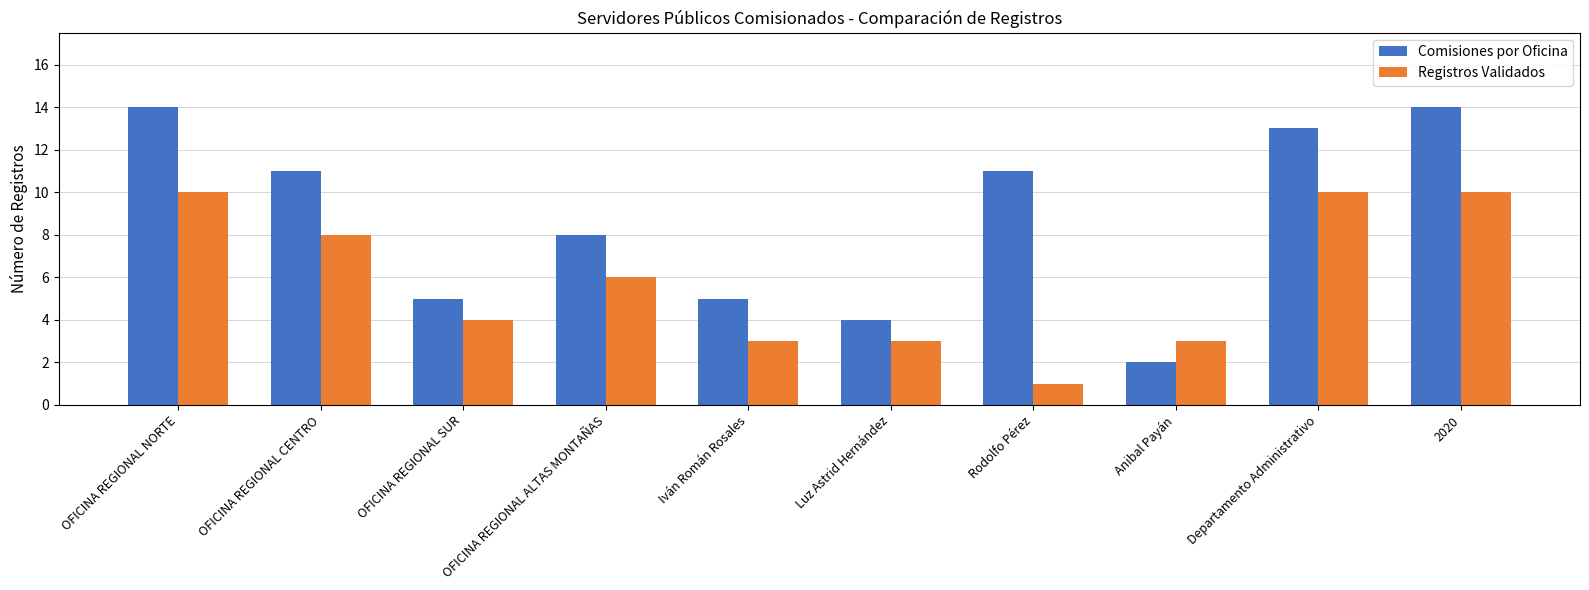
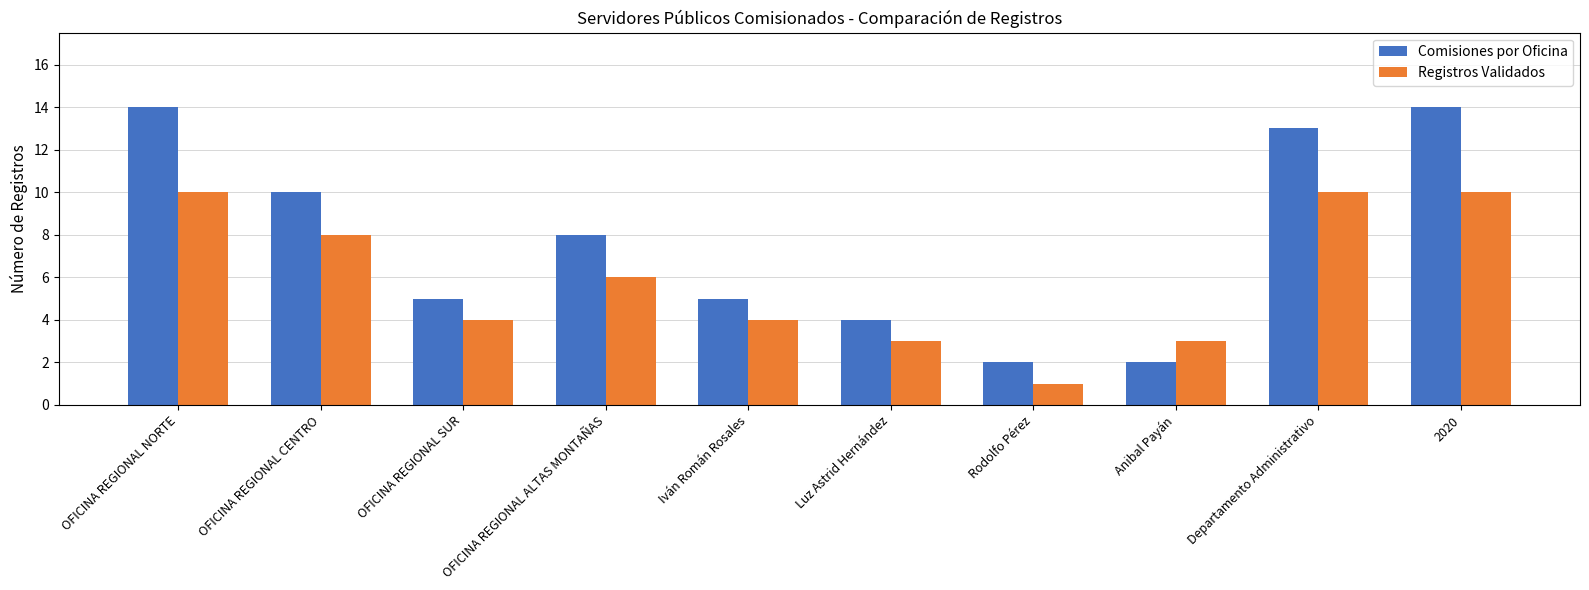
  {
    "Comisiones por Oficina": {
      "OFICINA REGIONAL NORTE": 14,
-     "OFICINA REGIONAL CENTRO": 11,
+     "OFICINA REGIONAL CENTRO": 10,
      "OFICINA REGIONAL SUR": 5,
      "OFICINA REGIONAL ALTAS MONTAÑAS": 8,
      "Iván Román Rosales": 5,
      "Luz Astrid Hernández": 4,
-     "Rodolfo Pérez": 11,
+     "Rodolfo Pérez": 2,
      "Anibal Payán": 2,
      "Departamento Administrativo": 13,
      "2020": 14
    },
    "Registros Validados": {
      "OFICINA REGIONAL NORTE": 10,
      "OFICINA REGIONAL CENTRO": 8,
      "OFICINA REGIONAL SUR": 4,
      "OFICINA REGIONAL ALTAS MONTAÑAS": 6,
-     "Iván Román Rosales": 3,
+     "Iván Román Rosales": 4,
      "Luz Astrid Hernández": 3,
      "Rodolfo Pérez": 1,
      "Anibal Payán": 3,
      "Departamento Administrativo": 10,
      "2020": 10
    }
  }
